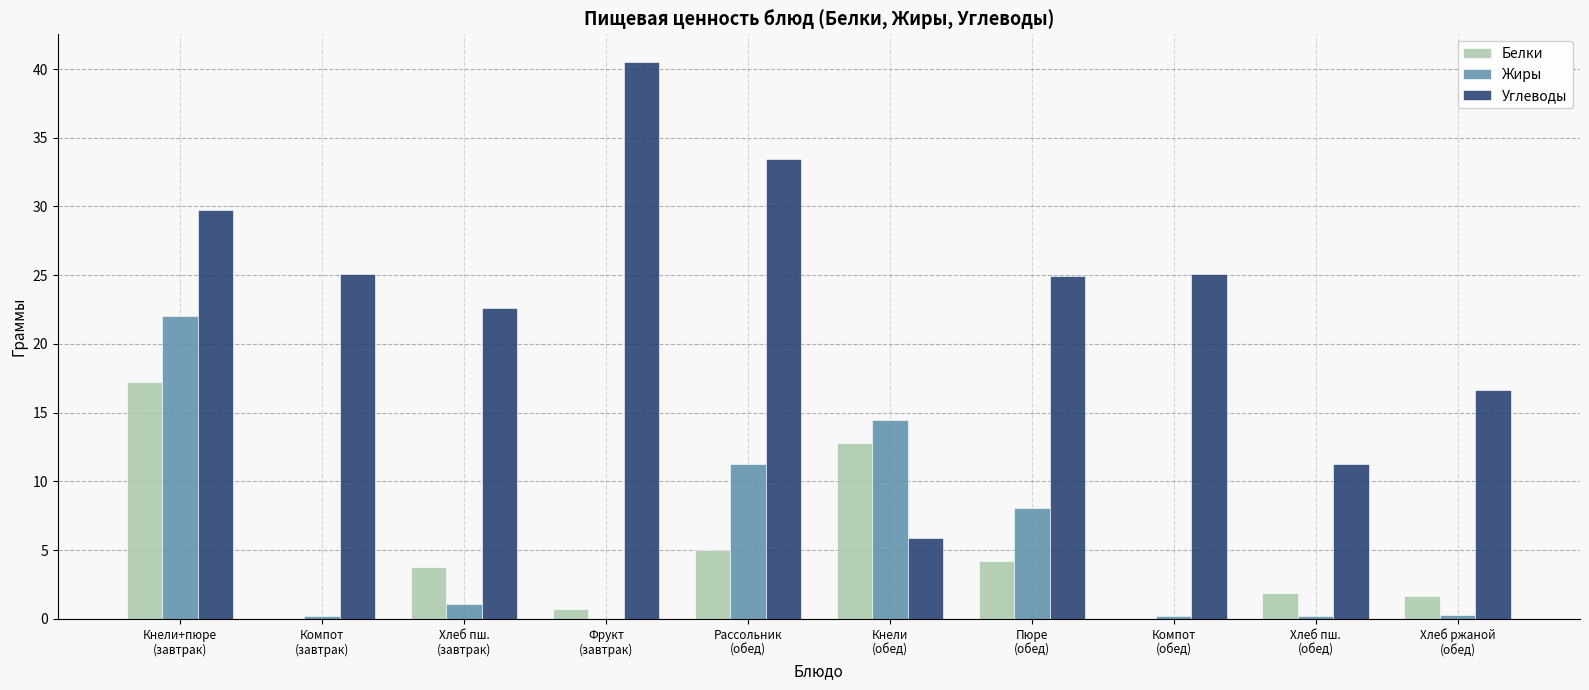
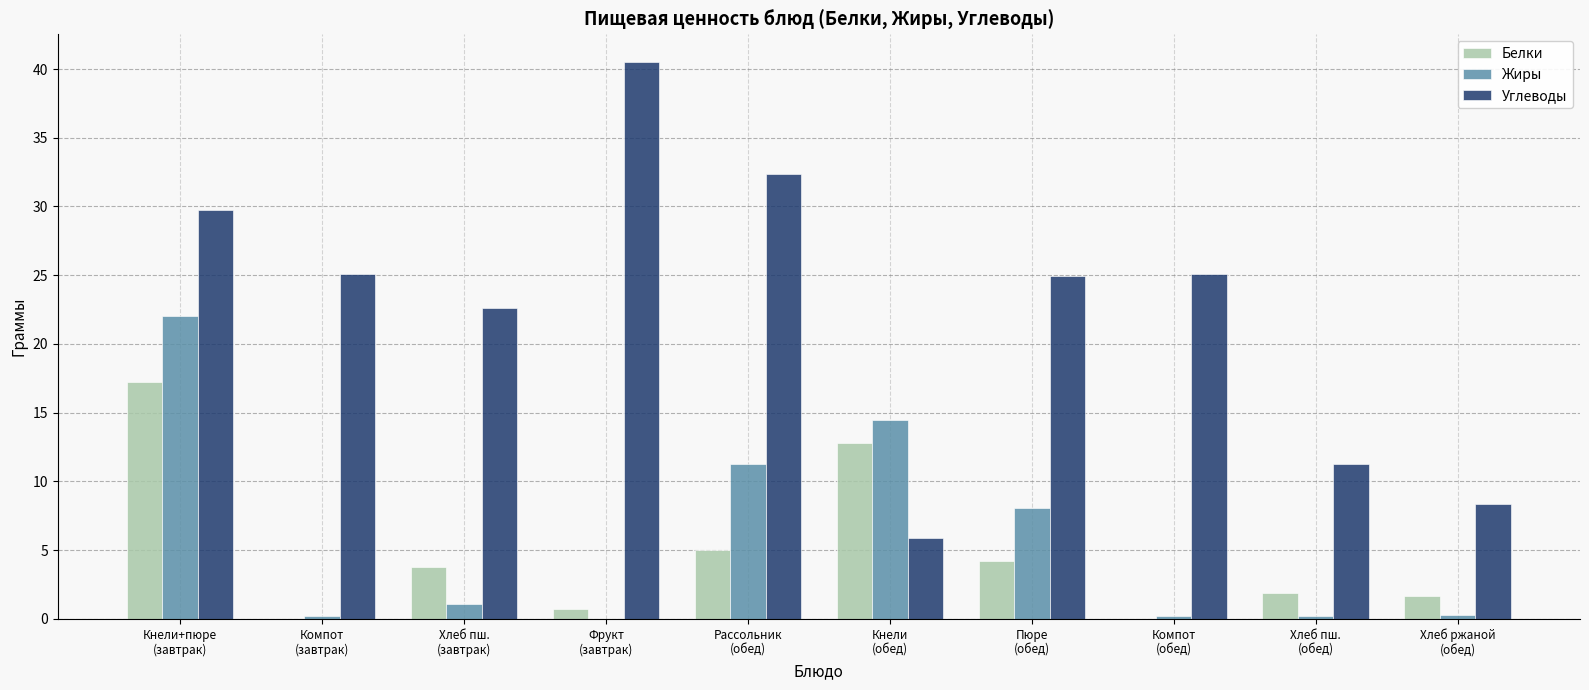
  {
    "Белки": {
      "Кнели+пюре (завтрак)": 17.3,
      "Компот (завтрак)": 0.0,
      "Хлеб пш. (завтрак)": 3.8,
      "Фрукт (завтрак)": 0.8,
      "Рассольник (обед)": 5.0,
      "Кнели (обед)": 12.8,
      "Пюре (обед)": 4.2,
      "Компот (обед)": 0.0,
      "Хлеб пш. (обед)": 1.9,
      "Хлеб ржаной (обед)": 1.7
    },
    "Жиры": {
      "Кнели+пюре (завтрак)": 22.0,
      "Компот (завтрак)": 0.2,
      "Хлеб пш. (завтрак)": 1.1,
      "Фрукт (завтрак)": 0.0,
      "Рассольник (обед)": 11.3,
      "Кнели (обед)": 14.5,
      "Пюре (обед)": 8.1,
      "Компот (обед)": 0.2,
      "Хлеб пш. (обед)": 0.2,
      "Хлеб ржаной (обед)": 0.3
    },
    "Углеводы": {
      "Кнели+пюре (завтрак)": 29.8,
      "Компот (завтрак)": 25.1,
      "Хлеб пш. (завтрак)": 22.6,
      "Фрукт (завтрак)": 40.5,
-     "Рассольник (обед)": 33.5,
+     "Рассольник (обед)": 32.4,
      "Кнели (обед)": 5.9,
      "Пюре (обед)": 24.9,
      "Компот (обед)": 25.1,
      "Хлеб пш. (обед)": 11.3,
-     "Хлеб ржаной (обед)": 16.6
+     "Хлеб ржаной (обед)": 8.4
    }
  }
